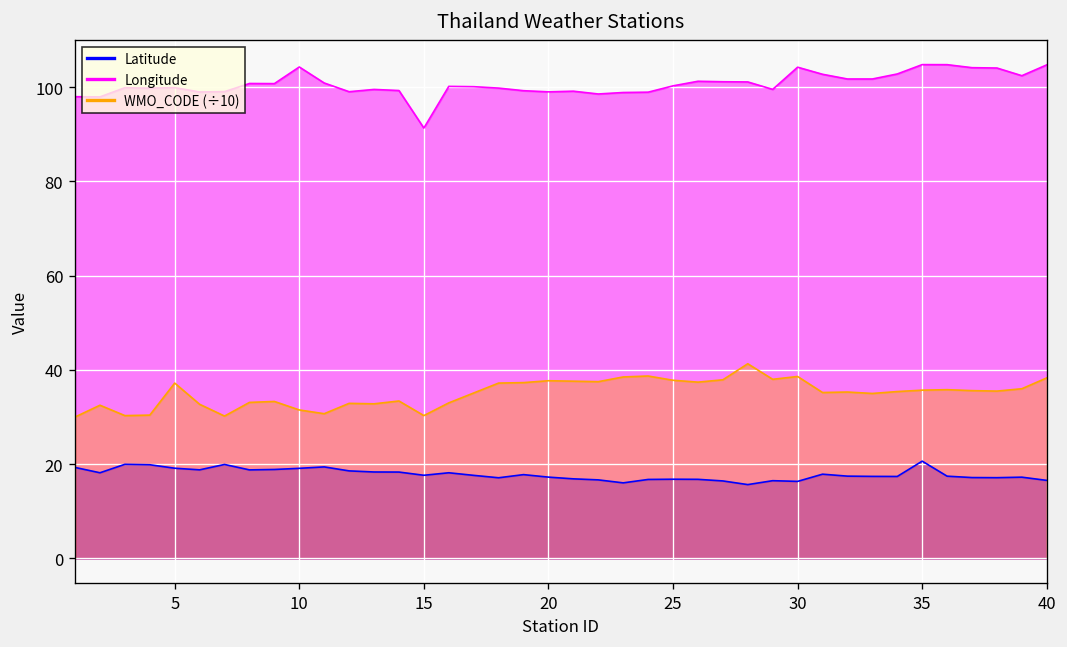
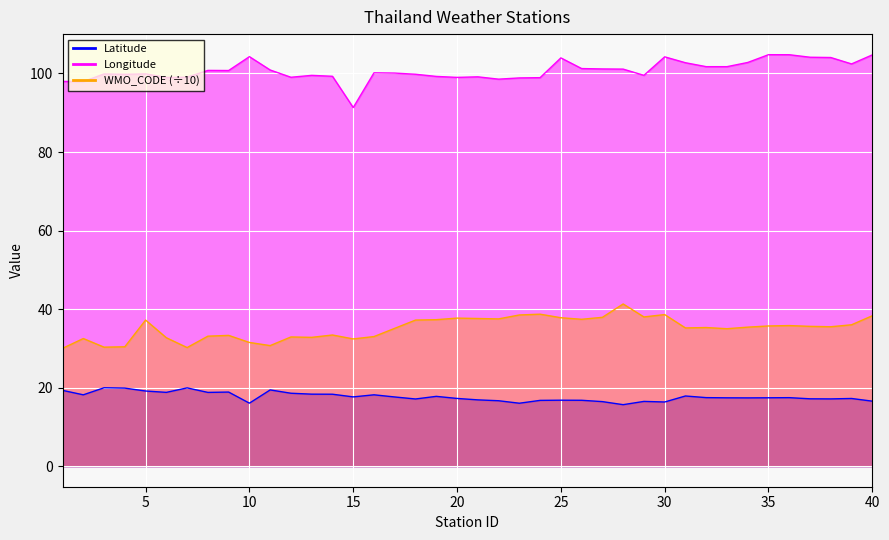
  {
    "Latitude": {
      "5": 19,
-     "10": 19,
+     "10": 16,
      "15": 18,
      "20": 17,
      "25": 17,
      "30": 16,
-     "35": 21,
+     "35": 17,
      "40": 17
    },
    "Longitude": {
      "10": 104,
      "15": 91,
      "20": 99,
-     "25": 100,
+     "25": 104,
      "30": 104,
      "35": 105,
      "40": 105
    },
    "WMO_CODE (÷10)": {
      "5": 37,
      "10": 32,
-     "15": 30,
+     "15": 32,
      "20": 38,
      "25": 38,
      "30": 39,
      "35": 36,
      "40": 38
    }
  }
